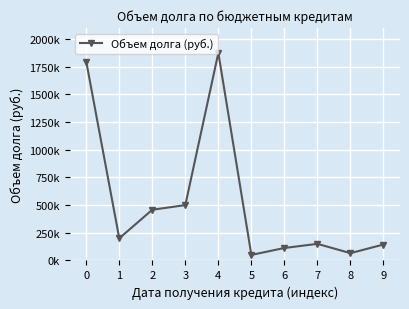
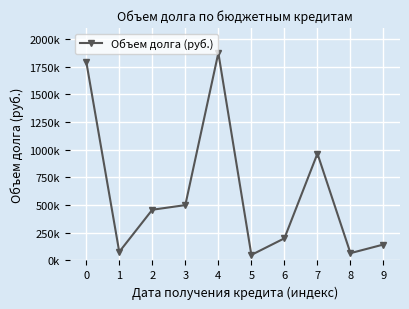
  {
    "0": 1800000,
-   "1": 200000,
+   "1": 80000,
    "2": 460000,
    "3": 500000,
    "4": 1880000,
    "5": 50000,
-   "6": 110000,
-   "7": 150000,
+   "6": 200000,
+   "7": 970000,
    "8": 70000,
    "9": 140000
  }
